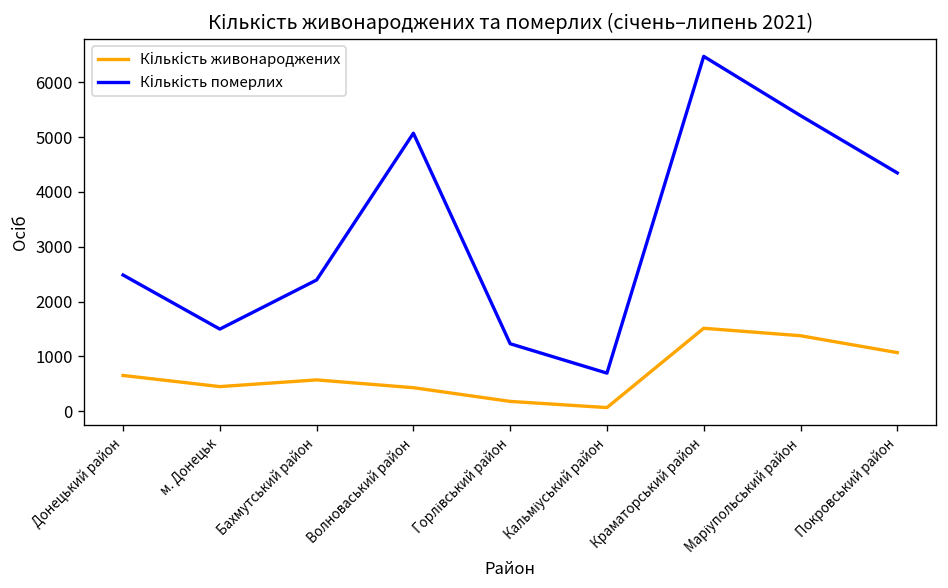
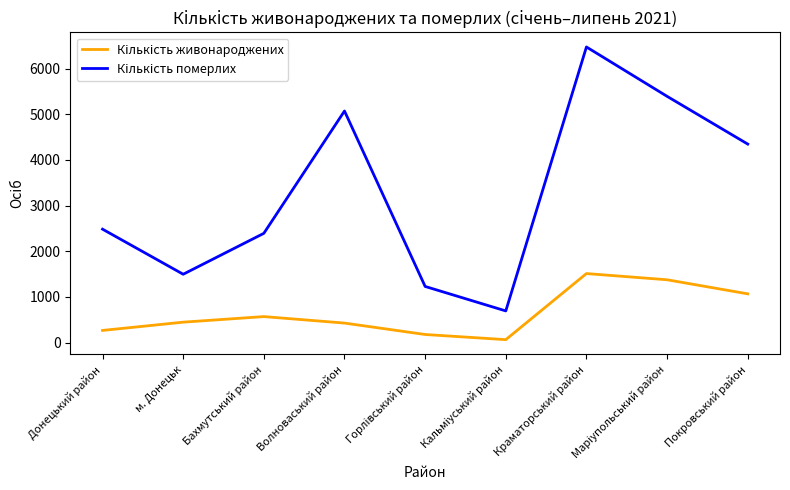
  {
    "Кількість живонароджених": {
-     "Донецький район": 700,
+     "Донецький район": 300,
      "м. Донецьк": 400,
      "Бахмутський район": 600,
      "Волноваський район": 400,
      "Горлівський район": 200,
      "Кальміуський район": 100,
      "Краматорський район": 1500,
      "Маріупольський район": 1400,
      "Покровський район": 1100
    },
    "Кількість померлих": {
      "Донецький район": 2500,
      "м. Донецьк": 1500,
      "Бахмутський район": 2400,
      "Волноваський район": 5100,
      "Горлівський район": 1200,
      "Кальміуський район": 700,
      "Краматорський район": 6500,
      "Маріупольський район": 5400,
      "Покровський район": 4300
    }
  }
